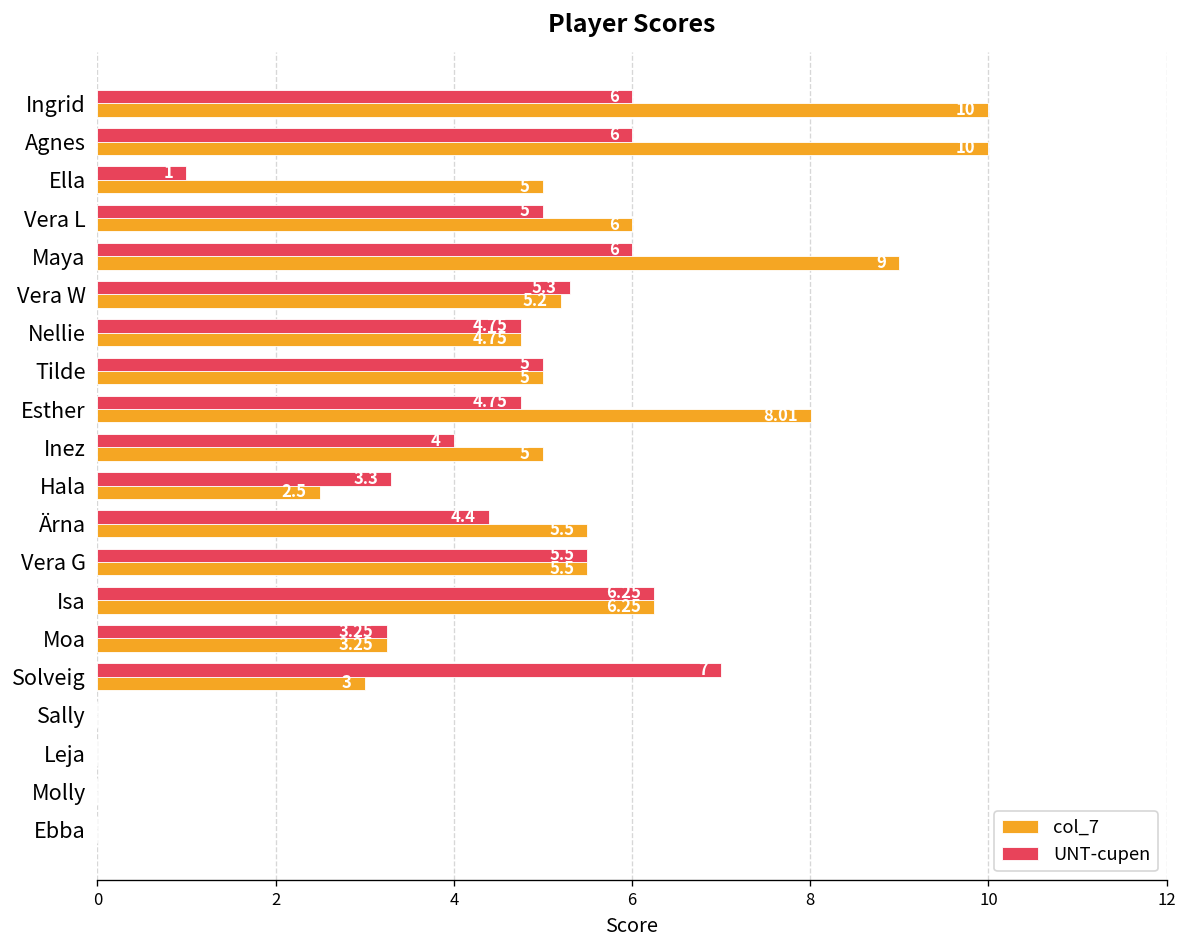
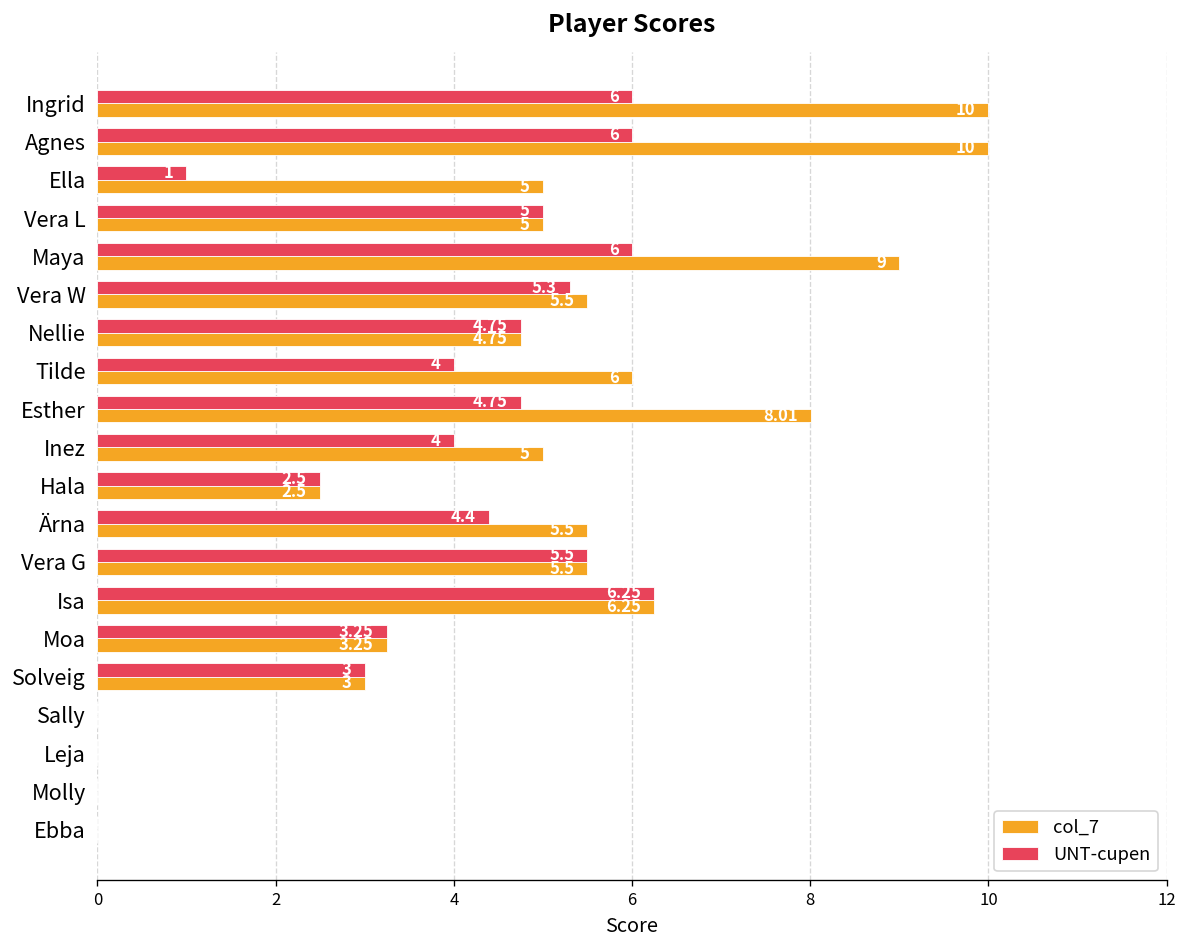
  {
    "col_7": {
      "Ingrid": 10,
      "Agnes": 10,
      "Ella": 5,
-     "Vera L": 6,
+     "Vera L": 5,
      "Maya": 9,
-     "Vera W": 5.2,
-     "Tilde": 5,
+     "Vera W": 5.5,
+     "Tilde": 6,
      "Esther": 8.01,
      "Inez": 5,
      "Hala": 2.5,
      "Ärna": 5.5,
      "Solveig": 3
    },
    "UNT-cupen": {
      "Ingrid": 6,
      "Agnes": 6,
      "Ella": 1,
      "Vera L": 5,
      "Maya": 6,
      "Vera W": 5.3,
-     "Tilde": 5,
+     "Tilde": 4,
      "Esther": 4.75,
      "Inez": 4,
-     "Hala": 3.3,
+     "Hala": 2.5,
      "Ärna": 4.4,
-     "Solveig": 7
+     "Solveig": 3
    }
  }
